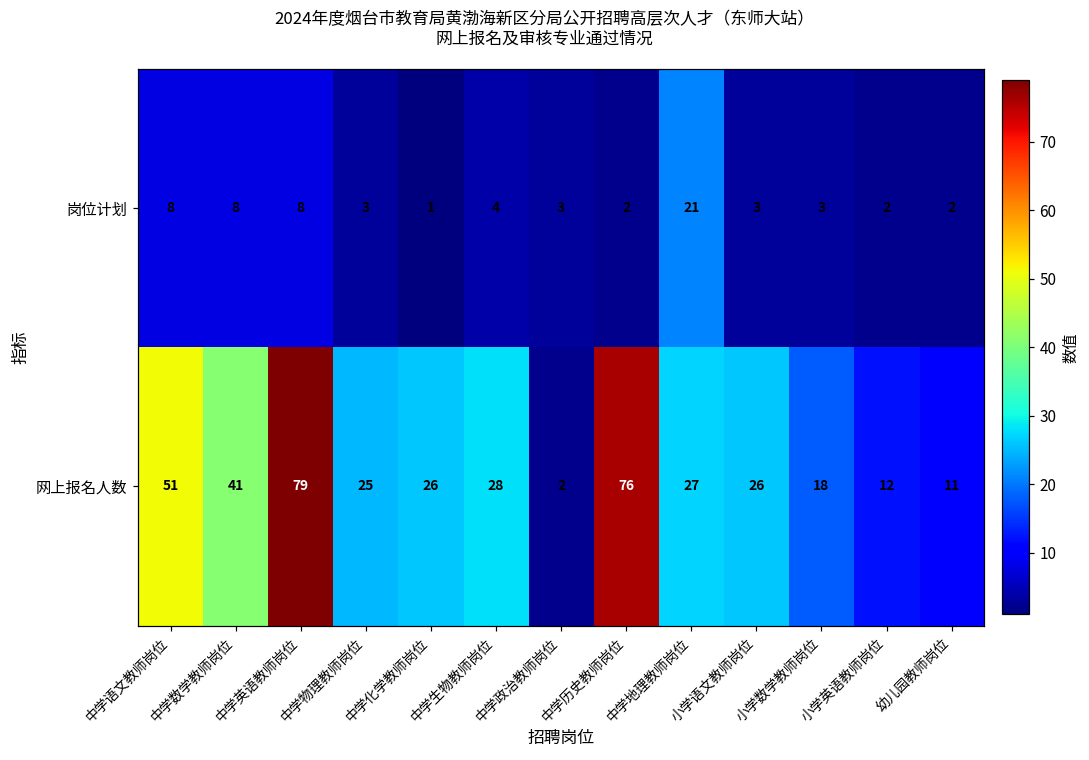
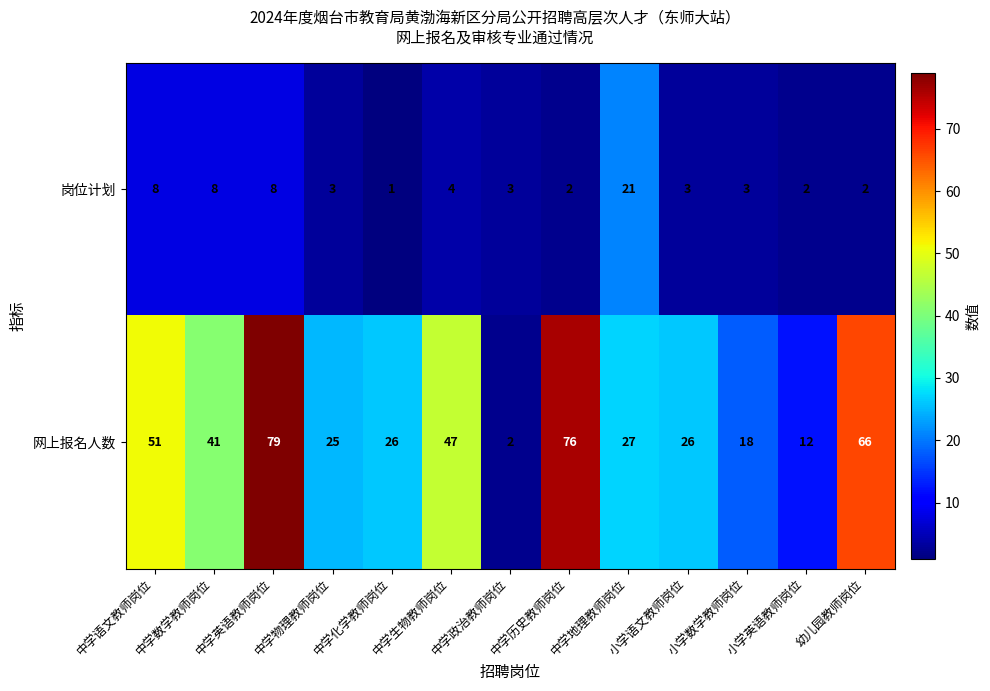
  {
    "岗位计划": {
      "中学语文教师岗位": 8,
      "中学数学教师岗位": 8,
      "中学英语教师岗位": 8,
      "中学物理教师岗位": 3,
      "中学化学教师岗位": 1,
      "中学生物教师岗位": 4,
      "中学政治教师岗位": 3,
      "中学历史教师岗位": 2,
      "中学地理教师岗位": 21,
      "小学语文教师岗位": 3,
      "小学数学教师岗位": 3,
      "小学英语教师岗位": 2,
      "幼儿园教师岗位": 2
    },
    "网上报名人数": {
      "中学语文教师岗位": 51,
      "中学数学教师岗位": 41,
      "中学英语教师岗位": 79,
      "中学物理教师岗位": 25,
      "中学化学教师岗位": 26,
-     "中学生物教师岗位": 28,
+     "中学生物教师岗位": 47,
      "中学政治教师岗位": 2,
      "中学历史教师岗位": 76,
      "中学地理教师岗位": 27,
      "小学语文教师岗位": 26,
      "小学数学教师岗位": 18,
      "小学英语教师岗位": 12,
-     "幼儿园教师岗位": 11
+     "幼儿园教师岗位": 66
    }
  }
